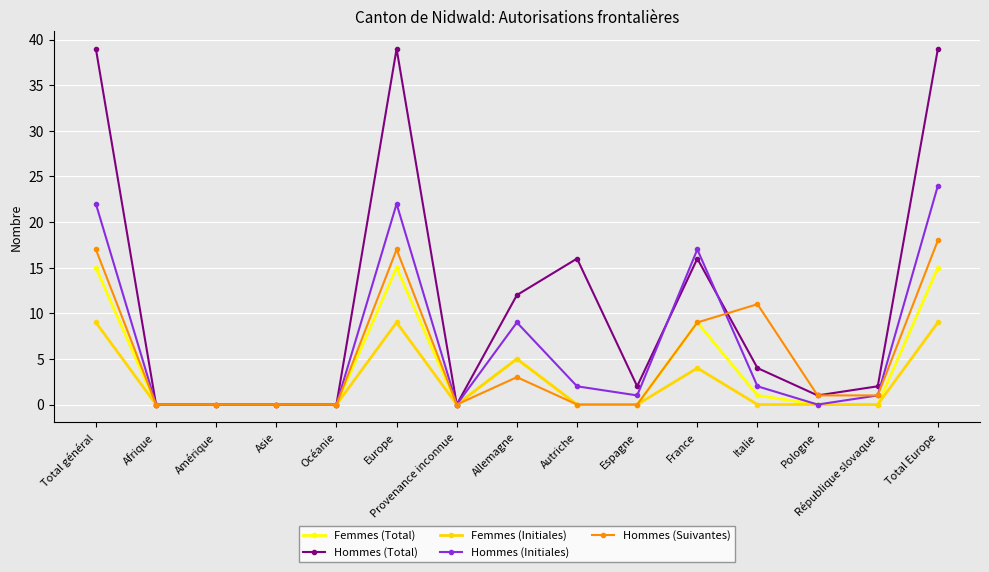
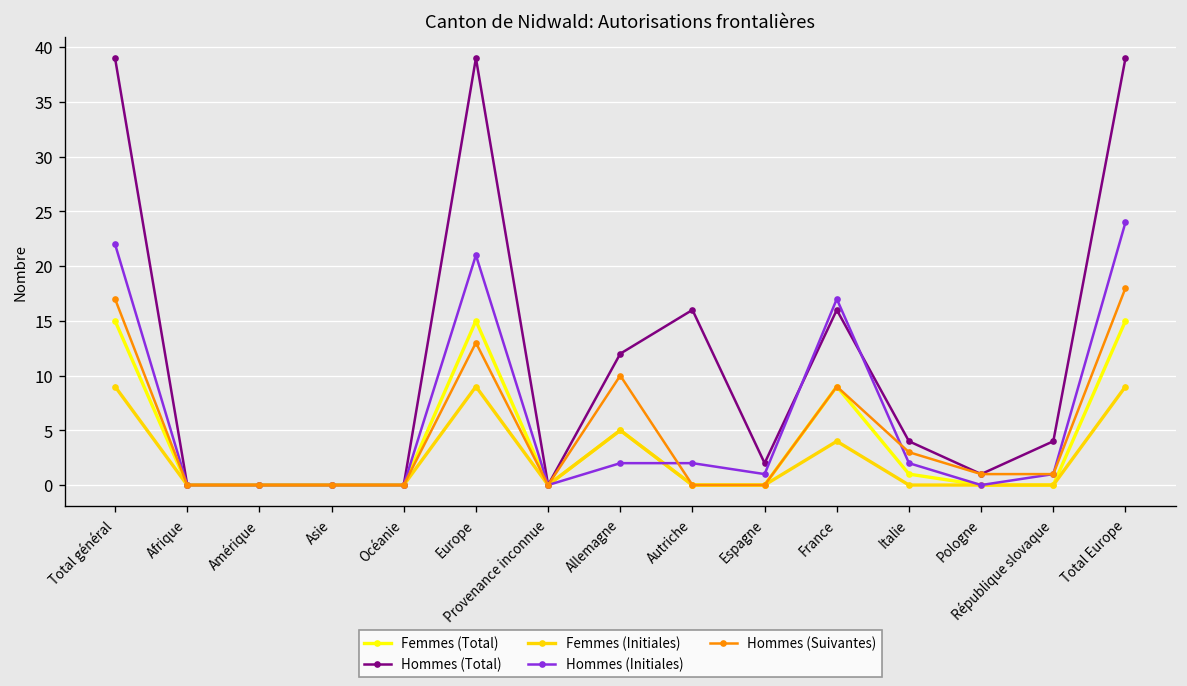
  {
    "Hommes (Total)": {
      "Total général": 39,
      "Europe": 39,
      "Allemagne": 12,
      "Autriche": 16,
      "Espagne": 2,
      "France": 16,
      "Italie": 4,
-     "République slovaque": 2,
+     "République slovaque": 4,
      "Total Europe": 39
    },
    "Hommes (Initiales)": {
      "Total général": 22,
-     "Europe": 22,
-     "Allemagne": 9,
+     "Europe": 21,
+     "Allemagne": 2,
      "Autriche": 2,
      "Espagne": 1,
      "France": 17,
      "Italie": 2,
      "Total Europe": 24
    },
    "Hommes (Suivantes)": {
      "Total général": 17,
-     "Europe": 17,
-     "Allemagne": 3,
-     "Italie": 11,
+     "Europe": 13,
+     "Allemagne": 10,
+     "Italie": 3,
      "Total Europe": 18
    }
  }
